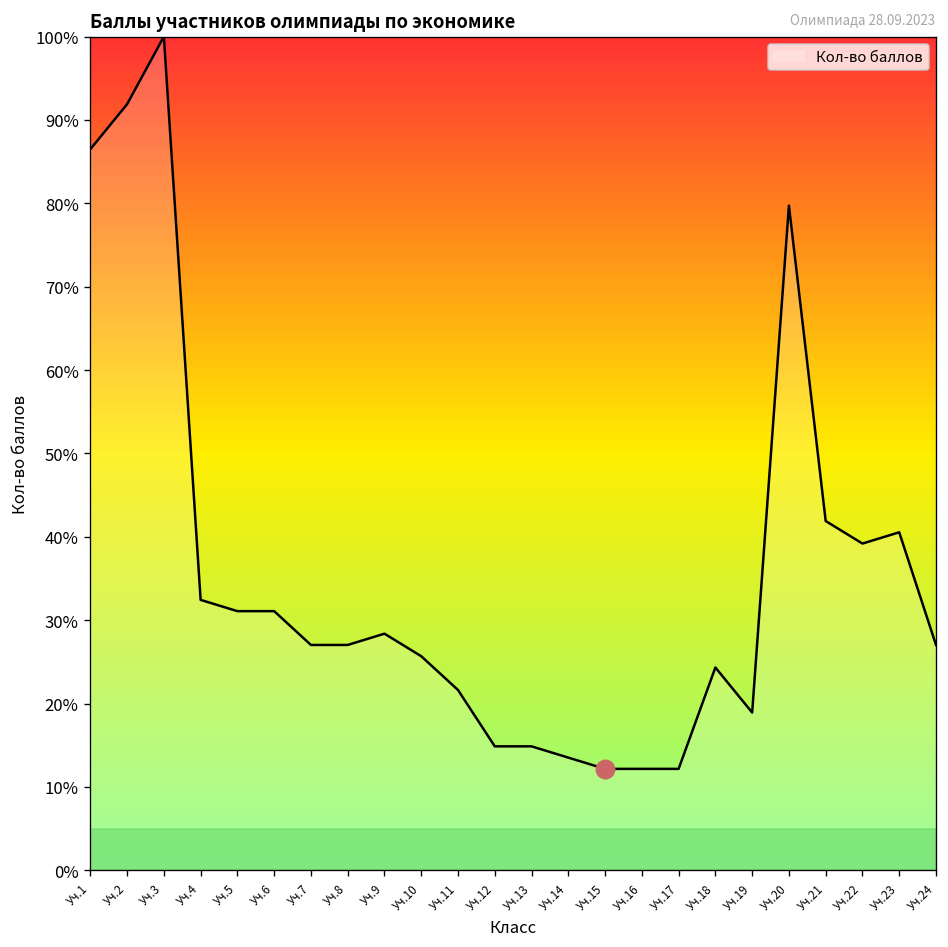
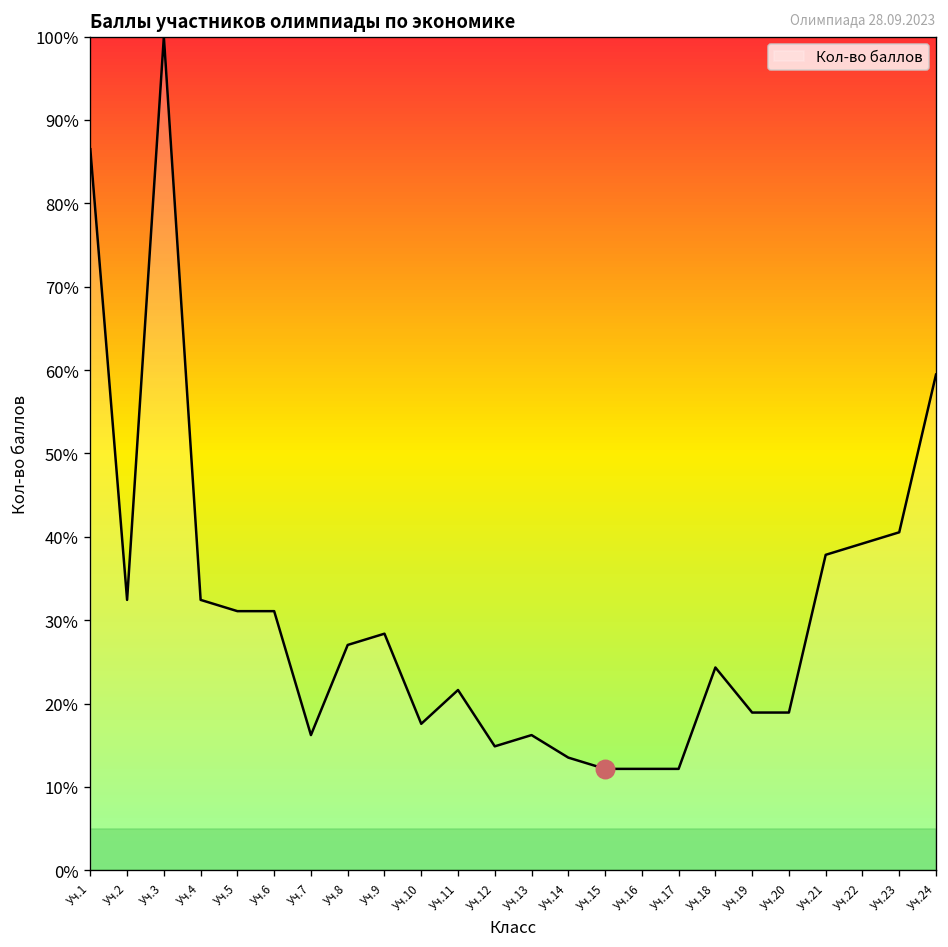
  {
    "Кол-во баллов": {
      "Уч.1": "86%",
-     "Уч.2": "92%",
+     "Уч.2": "32%",
      "Уч.3": "100%",
      "Уч.4": "32%",
      "Уч.5": "31%",
      "Уч.6": "31%",
-     "Уч.7": "27%",
+     "Уч.7": "16%",
      "Уч.8": "27%",
      "Уч.9": "28%",
-     "Уч.10": "26%",
+     "Уч.10": "18%",
      "Уч.11": "22%",
      "Уч.12": "15%",
-     "Уч.13": "15%",
+     "Уч.13": "16%",
      "Уч.14": "14%",
      "Уч.16": "12%",
      "Уч.17": "12%",
      "Уч.18": "24%",
      "Уч.19": "19%",
-     "Уч.20": "80%",
-     "Уч.21": "42%",
+     "Уч.20": "19%",
+     "Уч.21": "38%",
      "Уч.22": "39%",
      "Уч.23": "41%",
-     "Уч.24": "27%"
+     "Уч.24": "59%"
    }
  }
